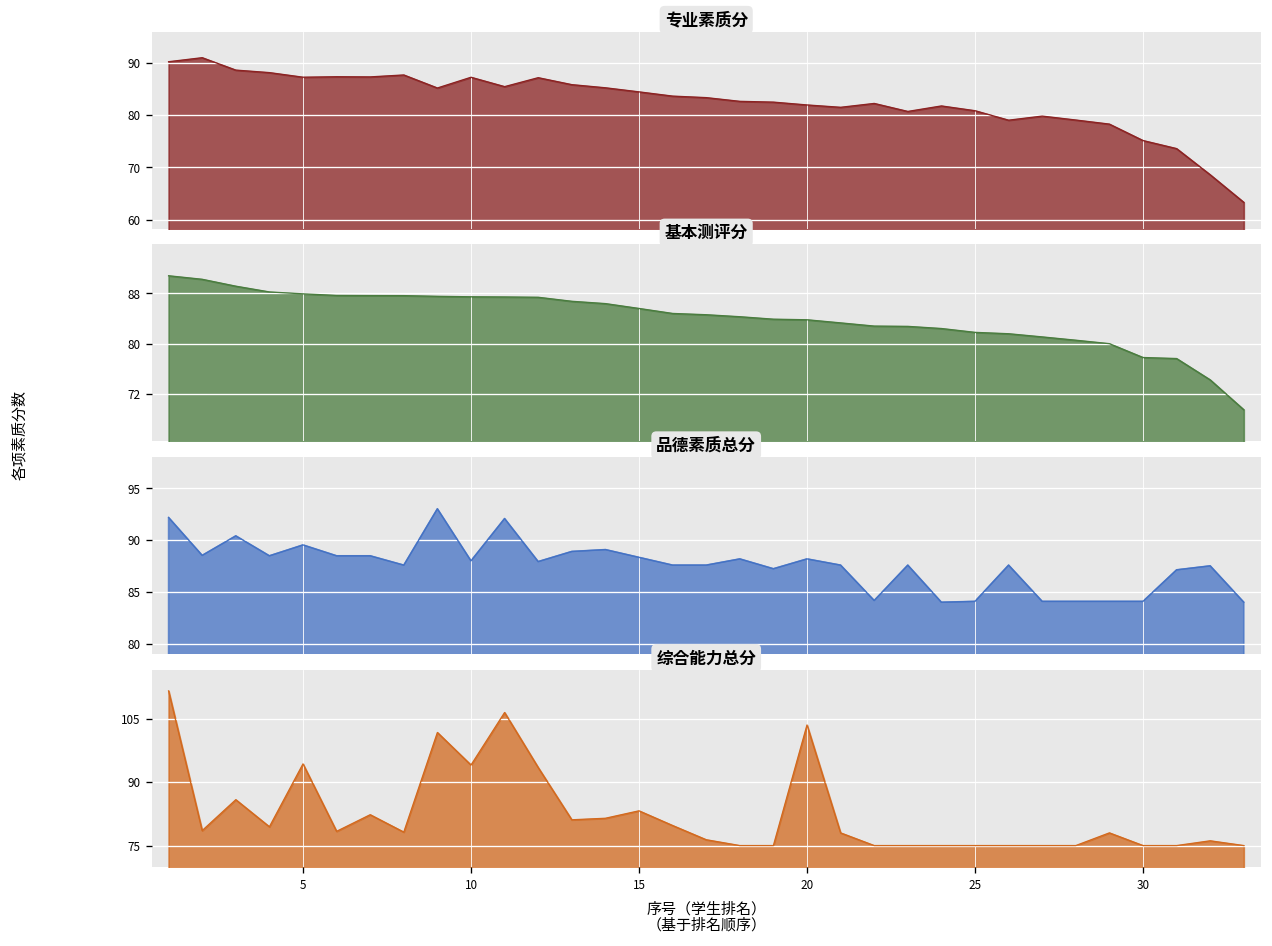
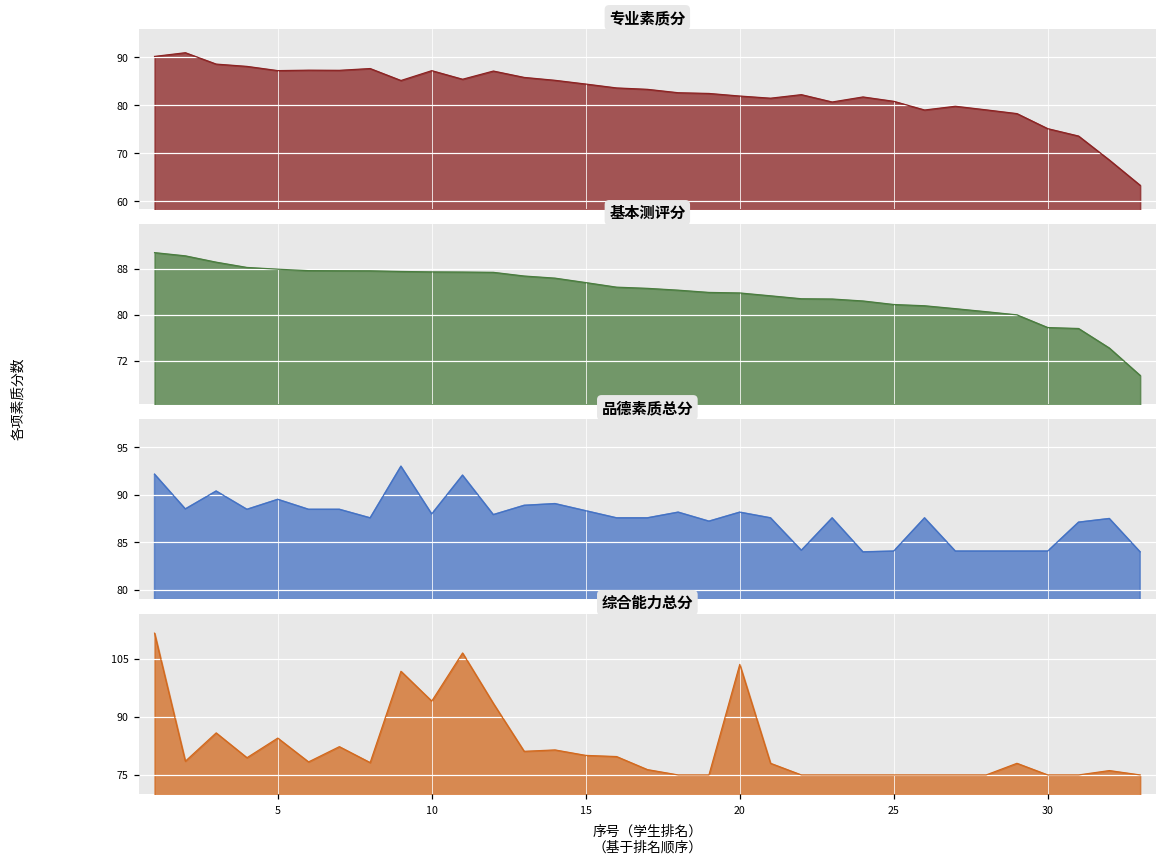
  {
    "综合能力总分": {
-     "5": 94,
+     "5": 85,
      "10": 94,
-     "15": 83,
+     "15": 80,
      "20": 103,
      "25": 75,
      "30": 75
    }
  }
